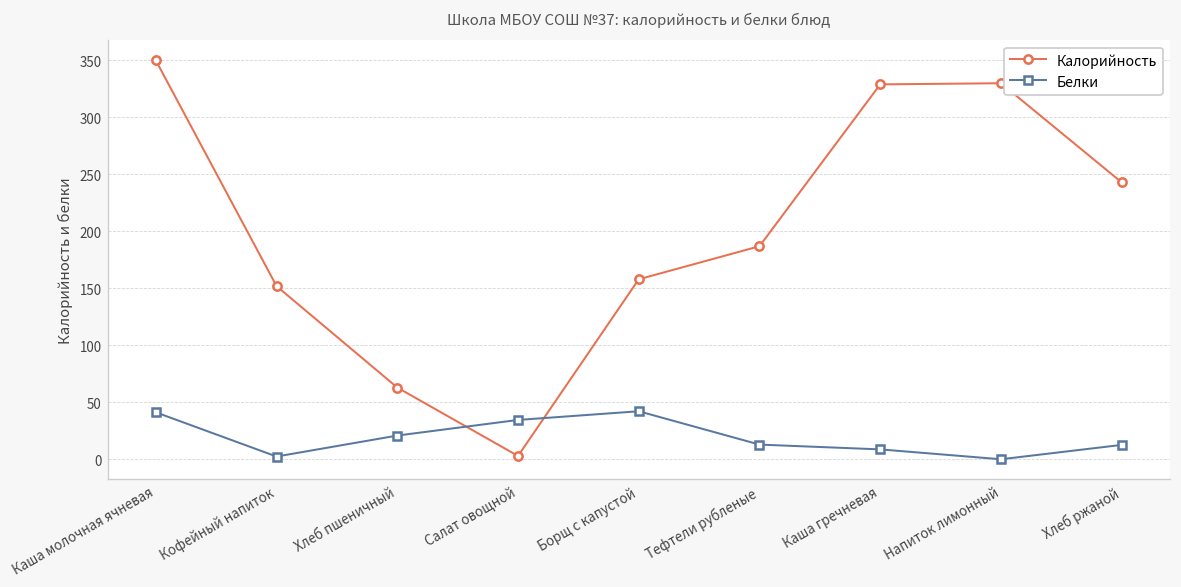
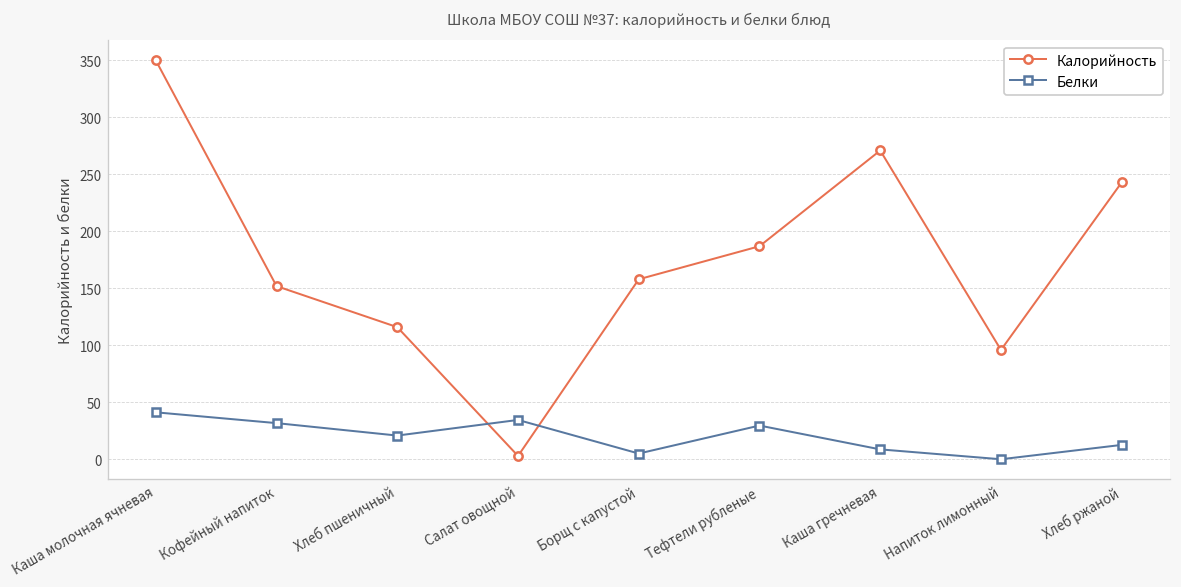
  {
    "Калорийность": {
      "Каша молочная ячневая": 350,
      "Кофейный напиток": 150,
-     "Хлеб пшеничный": 60,
+     "Хлеб пшеничный": 120,
      "Салат овощной": 0,
      "Борщ с капустой": 160,
      "Тефтели рубленые": 190,
-     "Каша гречневая": 330,
-     "Напиток лимонный": 330,
+     "Каша гречневая": 270,
+     "Напиток лимонный": 100,
      "Хлеб ржаной": 240
    },
    "Белки": {
      "Каша молочная ячневая": 40,
-     "Кофейный напиток": 0,
+     "Кофейный напиток": 30,
      "Хлеб пшеничный": 20,
      "Салат овощной": 30,
-     "Борщ с капустой": 40,
-     "Тефтели рубленые": 10,
+     "Борщ с капустой": 10,
+     "Тефтели рубленые": 30,
      "Каша гречневая": 10,
      "Напиток лимонный": 0,
      "Хлеб ржаной": 10
    }
  }
